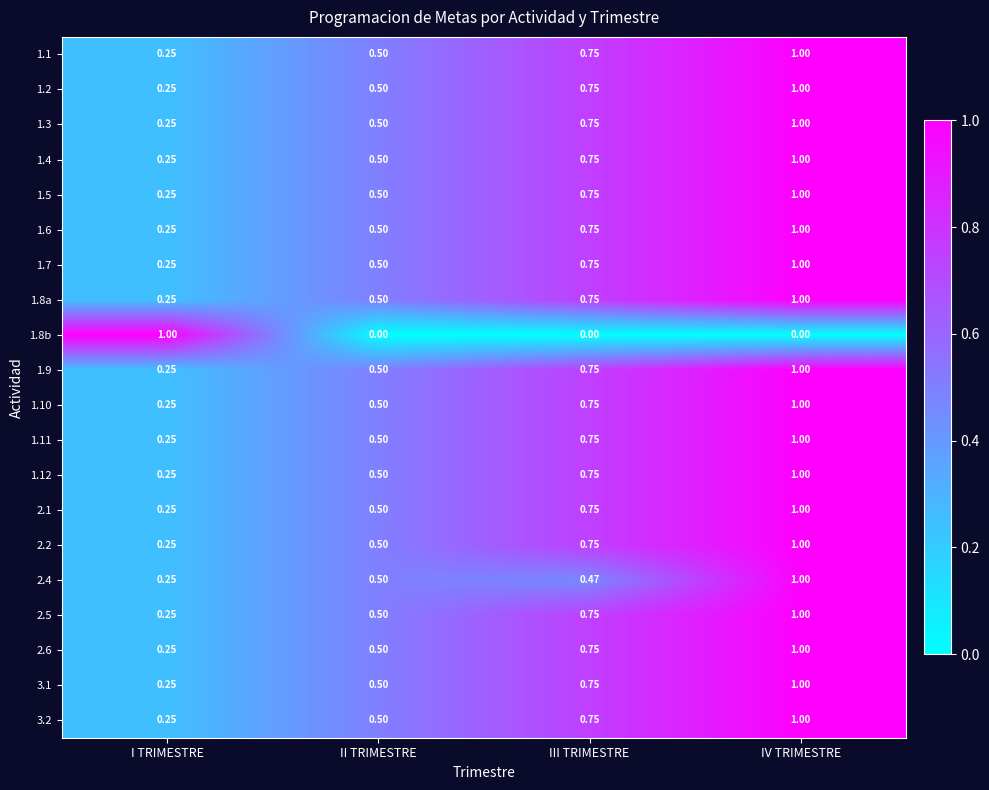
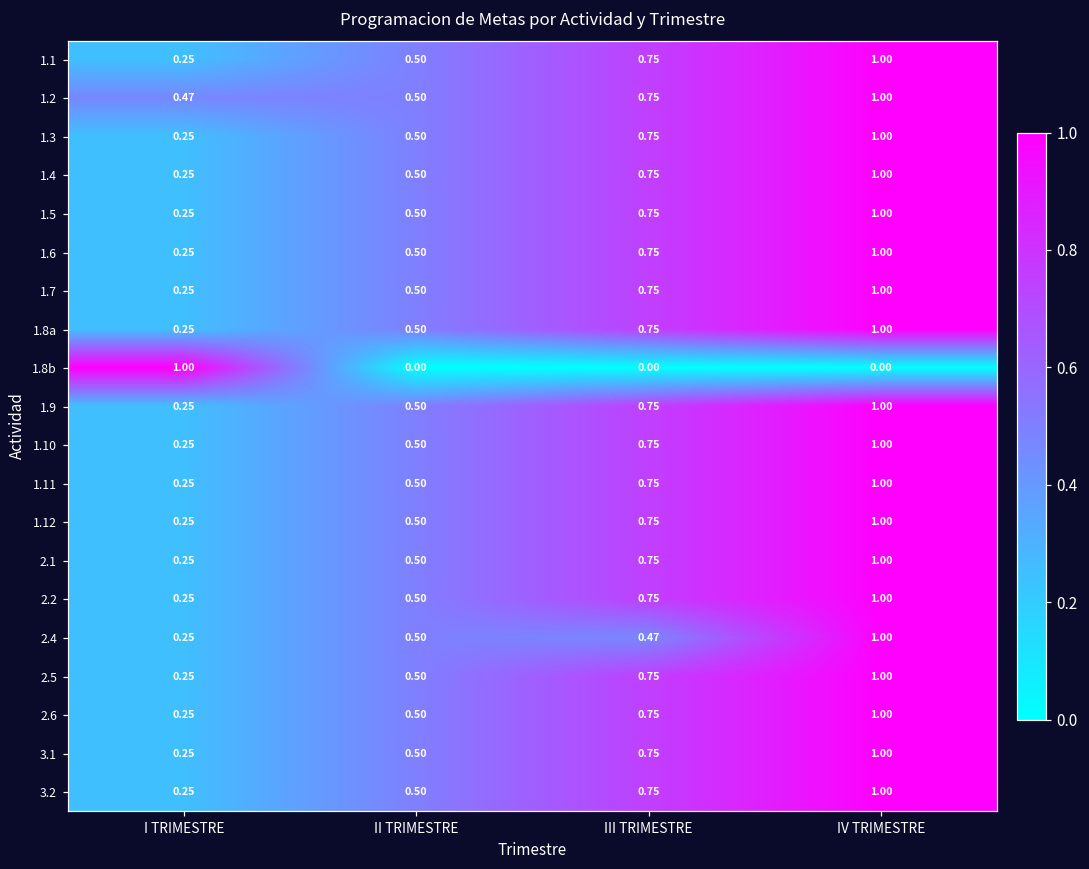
  {
    "1.1": {
      "I TRIMESTRE": 0.25,
      "II TRIMESTRE": 0.50,
      "III TRIMESTRE": 0.75,
      "IV TRIMESTRE": 1.00
    },
    "1.2": {
-     "I TRIMESTRE": 0.25,
+     "I TRIMESTRE": 0.47,
      "II TRIMESTRE": 0.50,
      "III TRIMESTRE": 0.75,
      "IV TRIMESTRE": 1.00
    },
    "1.3": {
      "I TRIMESTRE": 0.25,
      "II TRIMESTRE": 0.50,
      "III TRIMESTRE": 0.75,
      "IV TRIMESTRE": 1.00
    },
    "1.4": {
      "I TRIMESTRE": 0.25,
      "II TRIMESTRE": 0.50,
      "III TRIMESTRE": 0.75,
      "IV TRIMESTRE": 1.00
    },
    "1.5": {
      "I TRIMESTRE": 0.25,
      "II TRIMESTRE": 0.50,
      "III TRIMESTRE": 0.75,
      "IV TRIMESTRE": 1.00
    },
    "1.6": {
      "I TRIMESTRE": 0.25,
      "II TRIMESTRE": 0.50,
      "III TRIMESTRE": 0.75,
      "IV TRIMESTRE": 1.00
    },
    "1.7": {
      "I TRIMESTRE": 0.25,
      "II TRIMESTRE": 0.50,
      "III TRIMESTRE": 0.75,
      "IV TRIMESTRE": 1.00
    },
    "1.8a": {
      "I TRIMESTRE": 0.25,
      "II TRIMESTRE": 0.50,
      "III TRIMESTRE": 0.75,
      "IV TRIMESTRE": 1.00
    },
    "1.8b": {
      "I TRIMESTRE": 1.00,
      "II TRIMESTRE": 0.00,
      "III TRIMESTRE": 0.00,
      "IV TRIMESTRE": 0.00
    },
    "1.9": {
      "I TRIMESTRE": 0.25,
      "II TRIMESTRE": 0.50,
      "III TRIMESTRE": 0.75,
      "IV TRIMESTRE": 1.00
    },
    "1.10": {
      "I TRIMESTRE": 0.25,
      "II TRIMESTRE": 0.50,
      "III TRIMESTRE": 0.75,
      "IV TRIMESTRE": 1.00
    },
    "1.11": {
      "I TRIMESTRE": 0.25,
      "II TRIMESTRE": 0.50,
      "III TRIMESTRE": 0.75,
      "IV TRIMESTRE": 1.00
    },
    "1.12": {
      "I TRIMESTRE": 0.25,
      "II TRIMESTRE": 0.50,
      "III TRIMESTRE": 0.75,
      "IV TRIMESTRE": 1.00
    },
    "2.1": {
      "I TRIMESTRE": 0.25,
      "II TRIMESTRE": 0.50,
      "III TRIMESTRE": 0.75,
      "IV TRIMESTRE": 1.00
    },
    "2.2": {
      "I TRIMESTRE": 0.25,
      "II TRIMESTRE": 0.50,
      "III TRIMESTRE": 0.75,
      "IV TRIMESTRE": 1.00
    },
    "2.4": {
      "I TRIMESTRE": 0.25,
      "II TRIMESTRE": 0.50,
      "III TRIMESTRE": 0.47,
      "IV TRIMESTRE": 1.00
    },
    "2.5": {
      "I TRIMESTRE": 0.25,
      "II TRIMESTRE": 0.50,
      "III TRIMESTRE": 0.75,
      "IV TRIMESTRE": 1.00
    },
    "2.6": {
      "I TRIMESTRE": 0.25,
      "II TRIMESTRE": 0.50,
      "III TRIMESTRE": 0.75,
      "IV TRIMESTRE": 1.00
    },
    "3.1": {
      "I TRIMESTRE": 0.25,
      "II TRIMESTRE": 0.50,
      "III TRIMESTRE": 0.75,
      "IV TRIMESTRE": 1.00
    },
    "3.2": {
      "I TRIMESTRE": 0.25,
      "II TRIMESTRE": 0.50,
      "III TRIMESTRE": 0.75,
      "IV TRIMESTRE": 1.00
    }
  }
